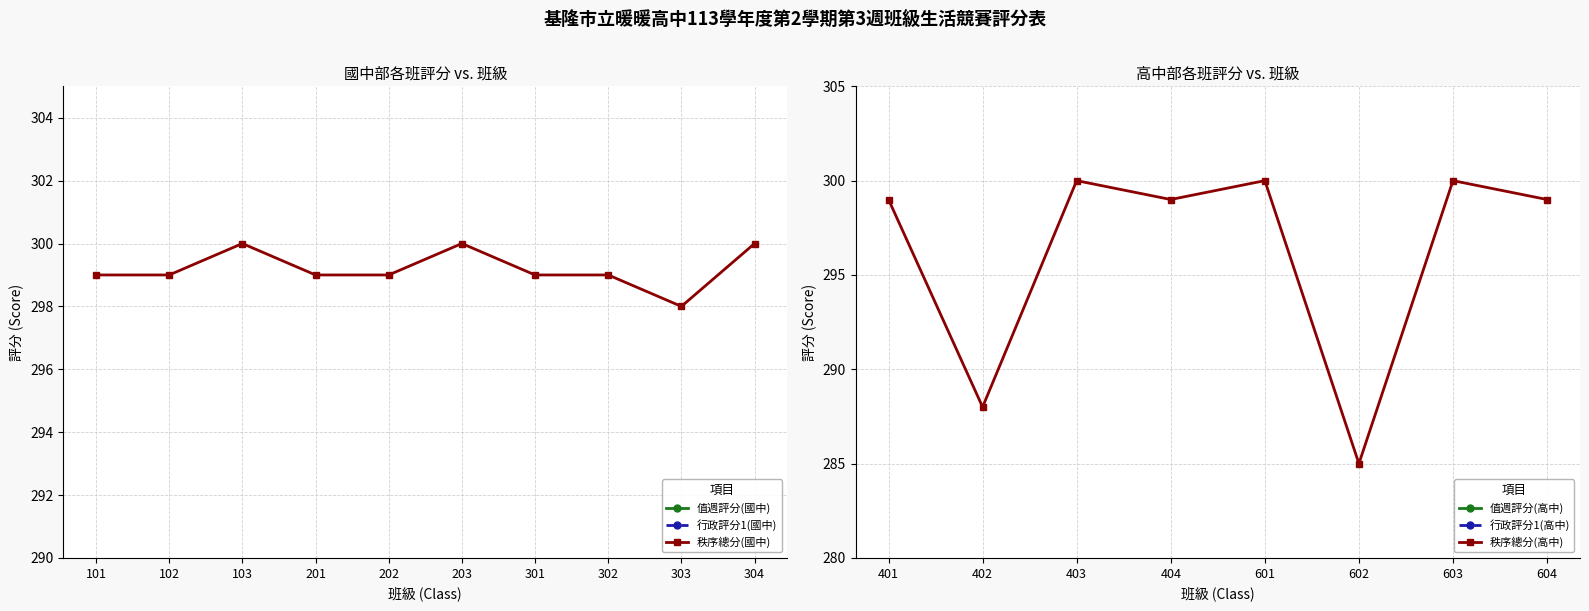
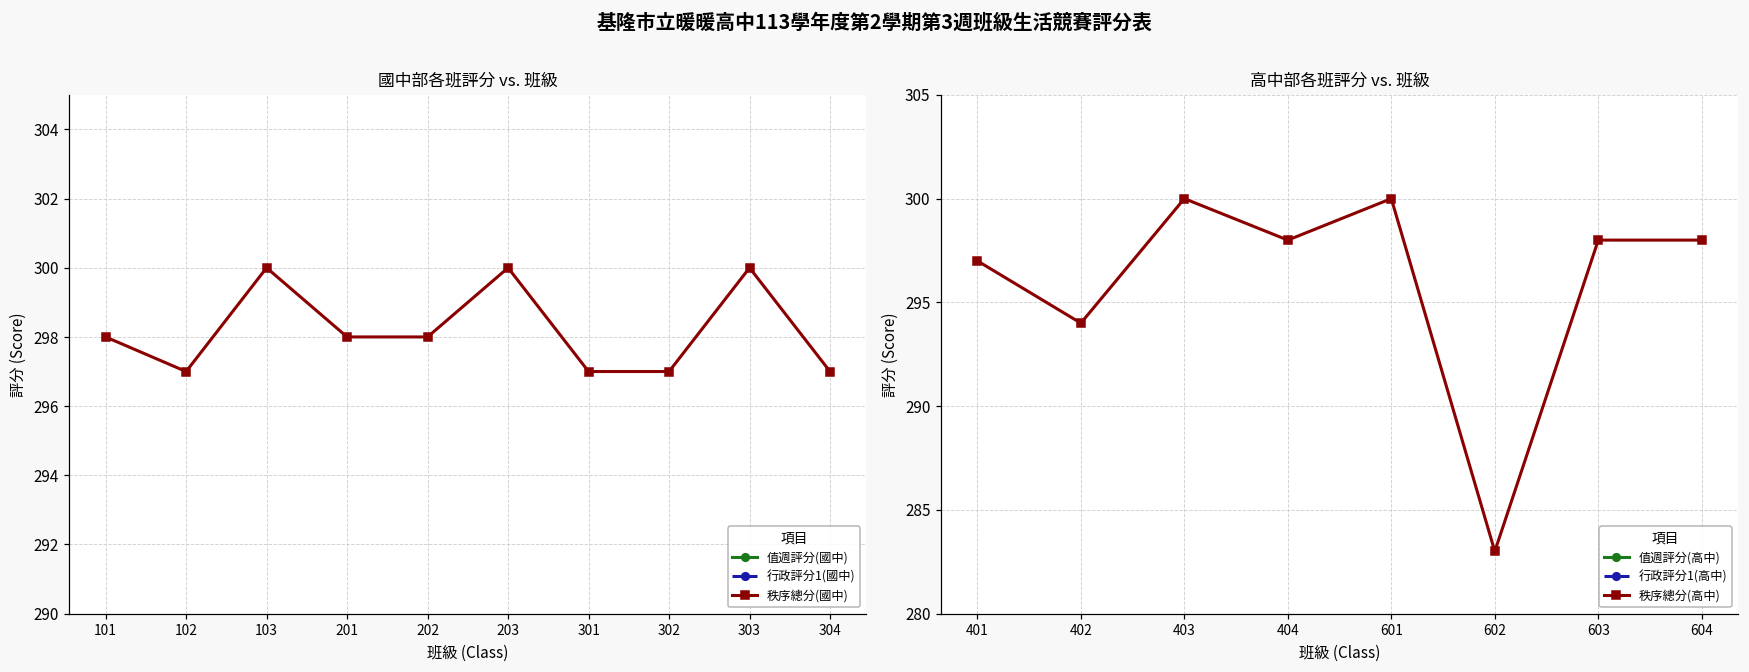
  {
    "國中部各班評分 vs. 班級": {
      "秩序總分(國中)": {
-       "101": 299,
-       "102": 299,
+       "101": 298,
+       "102": 297,
        "103": 300,
-       "201": 299,
-       "202": 299,
+       "201": 298,
+       "202": 298,
        "203": 300,
-       "301": 299,
-       "302": 299,
-       "303": 298,
-       "304": 300
+       "301": 297,
+       "302": 297,
+       "303": 300,
+       "304": 297
      }
    },
    "高中部各班評分 vs. 班級": {
      "秩序總分(高中)": {
-       "401": 299,
-       "402": 288,
+       "401": 297,
+       "402": 294,
        "403": 300,
-       "404": 299,
+       "404": 298,
        "601": 300,
-       "602": 285,
-       "603": 300,
-       "604": 299
+       "602": 283,
+       "603": 298,
+       "604": 298
      }
    }
  }
